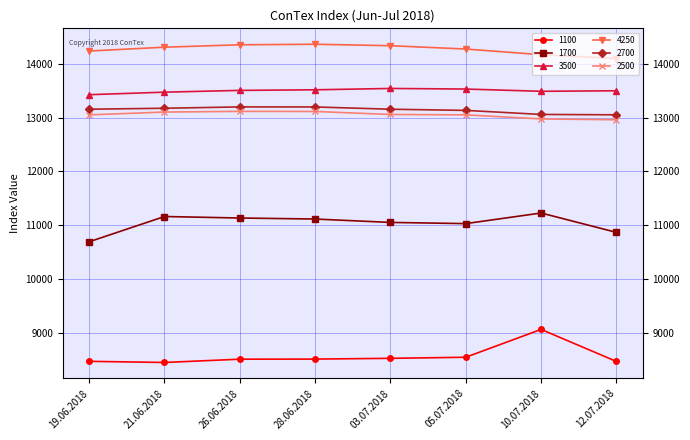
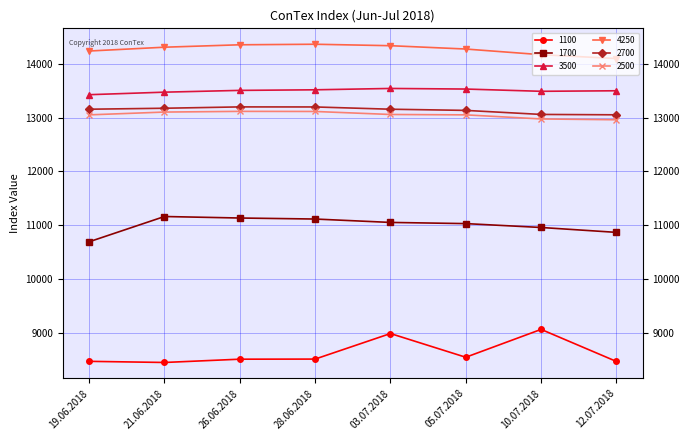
  {
    "1100": {
      "19.06.2018": 8500,
      "21.06.2018": 8400,
      "26.06.2018": 8500,
      "28.06.2018": 8500,
-     "03.07.2018": 8500,
+     "03.07.2018": 9000,
      "05.07.2018": 8500,
      "10.07.2018": 9100,
      "12.07.2018": 8500
    },
    "1700": {
      "19.06.2018": 10700,
      "21.06.2018": 11200,
      "26.06.2018": 11100,
      "28.06.2018": 11100,
      "03.07.2018": 11100,
      "05.07.2018": 11000,
-     "10.07.2018": 11200,
+     "10.07.2018": 11000,
      "12.07.2018": 10900
    }
  }
